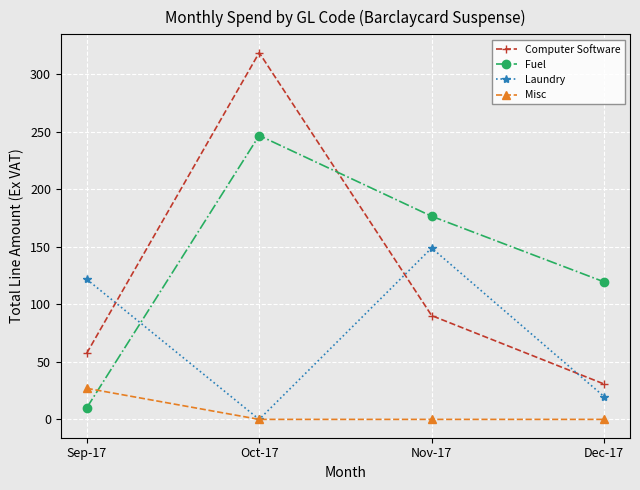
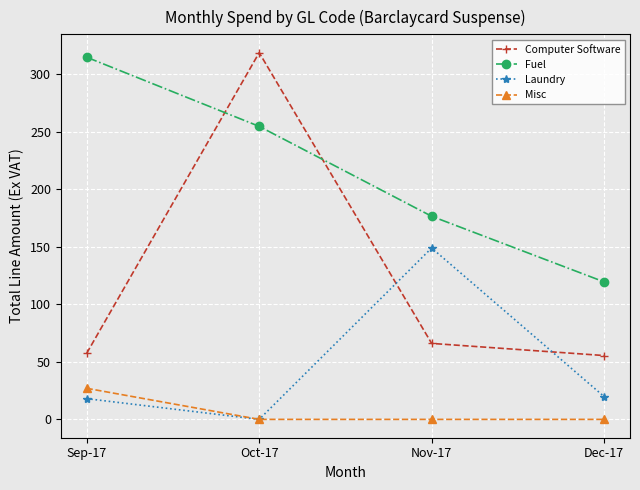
  {
    "Computer Software": {
      "Sep-17": 57,
      "Oct-17": 318,
-     "Nov-17": 90,
-     "Dec-17": 31
+     "Nov-17": 66,
+     "Dec-17": 55
    },
    "Fuel": {
-     "Sep-17": 10,
-     "Oct-17": 247,
+     "Sep-17": 315,
+     "Oct-17": 254,
      "Nov-17": 176,
      "Dec-17": 119
    },
    "Laundry": {
-     "Sep-17": 122,
+     "Sep-17": 18,
      "Nov-17": 149,
      "Dec-17": 20
    },
    "Misc": {
      "Sep-17": 27,
      "Nov-17": 0,
      "Dec-17": 0
    }
  }
